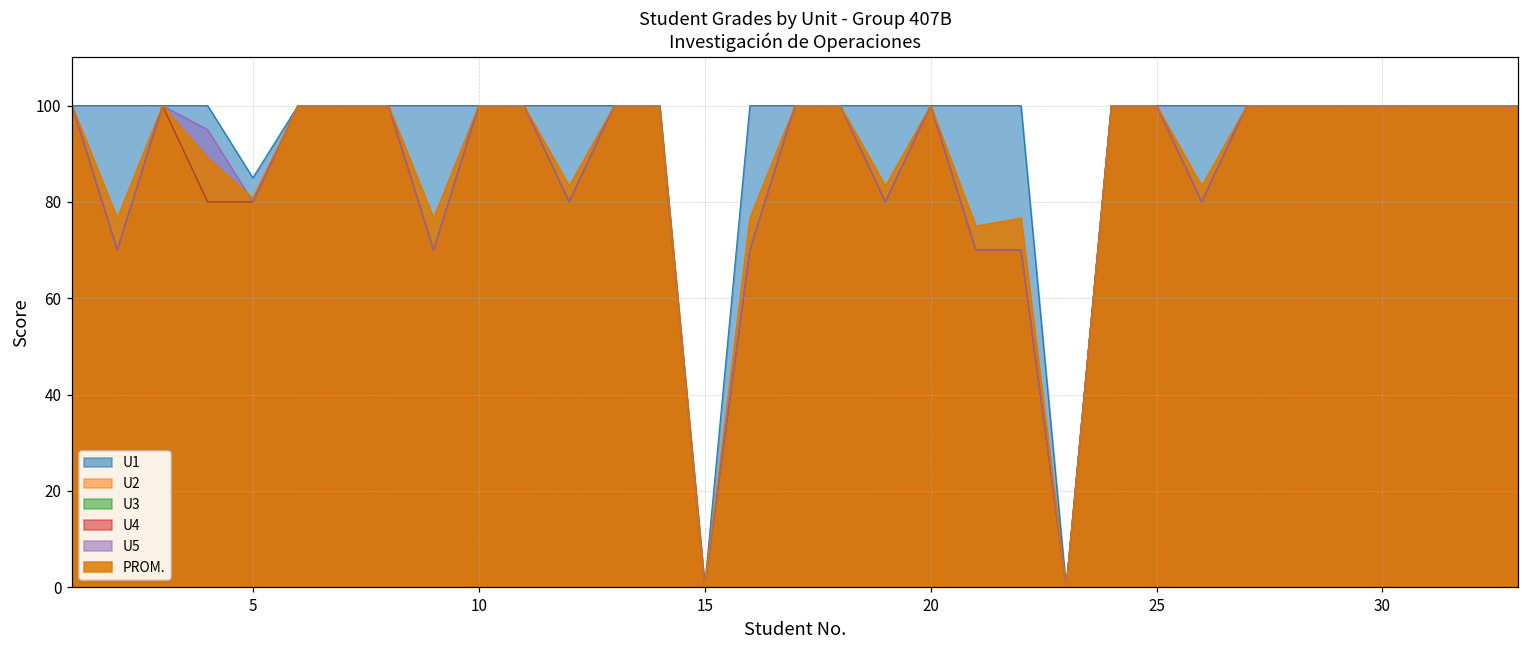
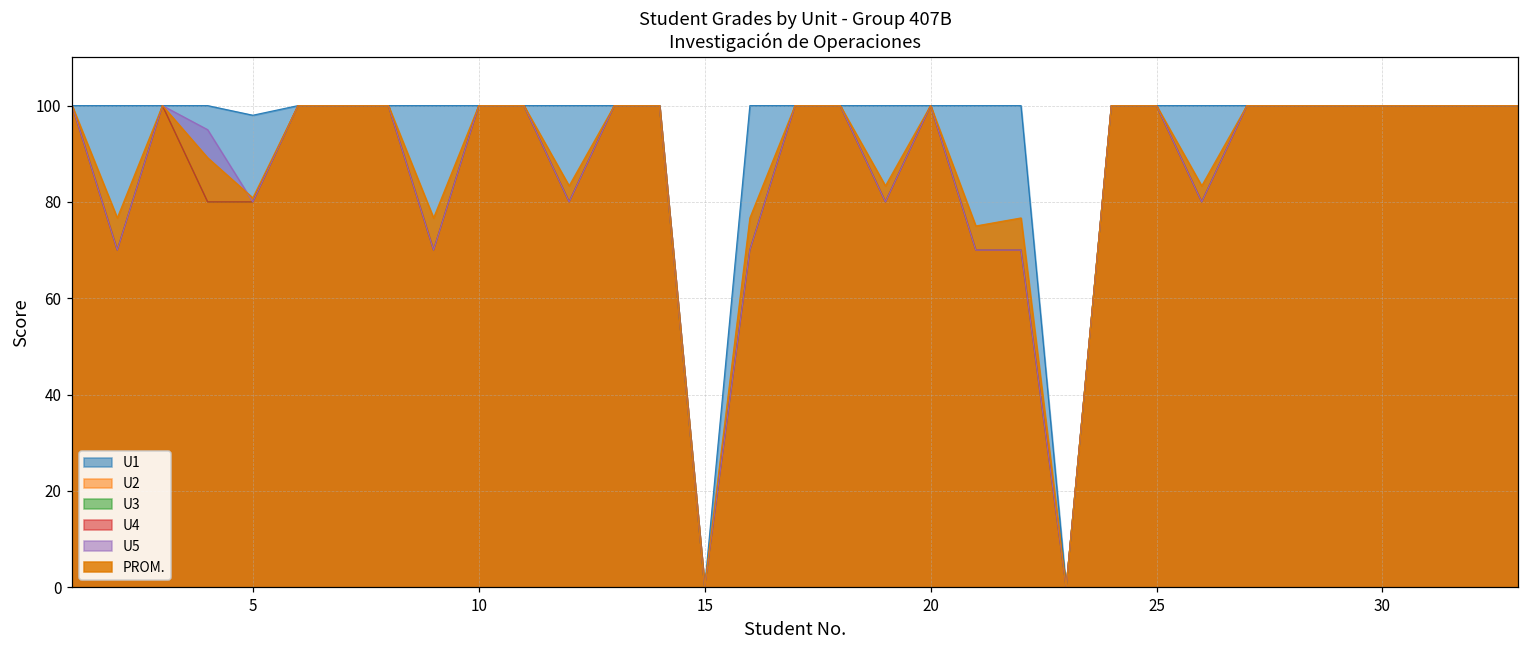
  {
    "U1": {
-     "5": 85
+     "5": 98
    },
    "PROM.": {
      "5": 81
    }
  }
